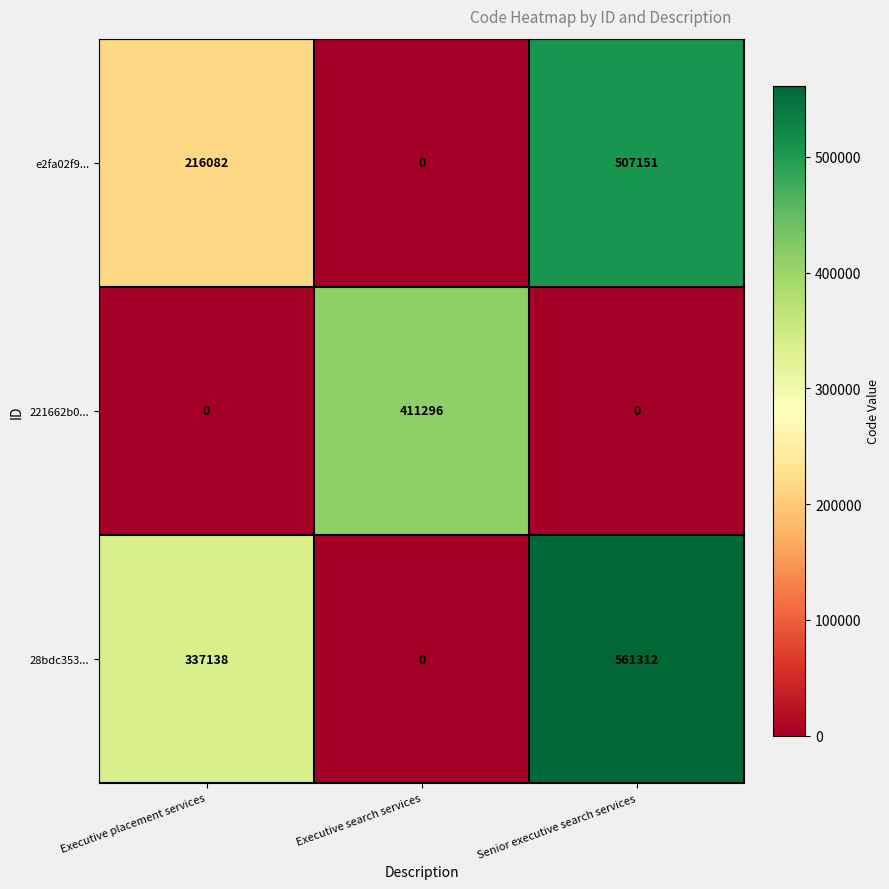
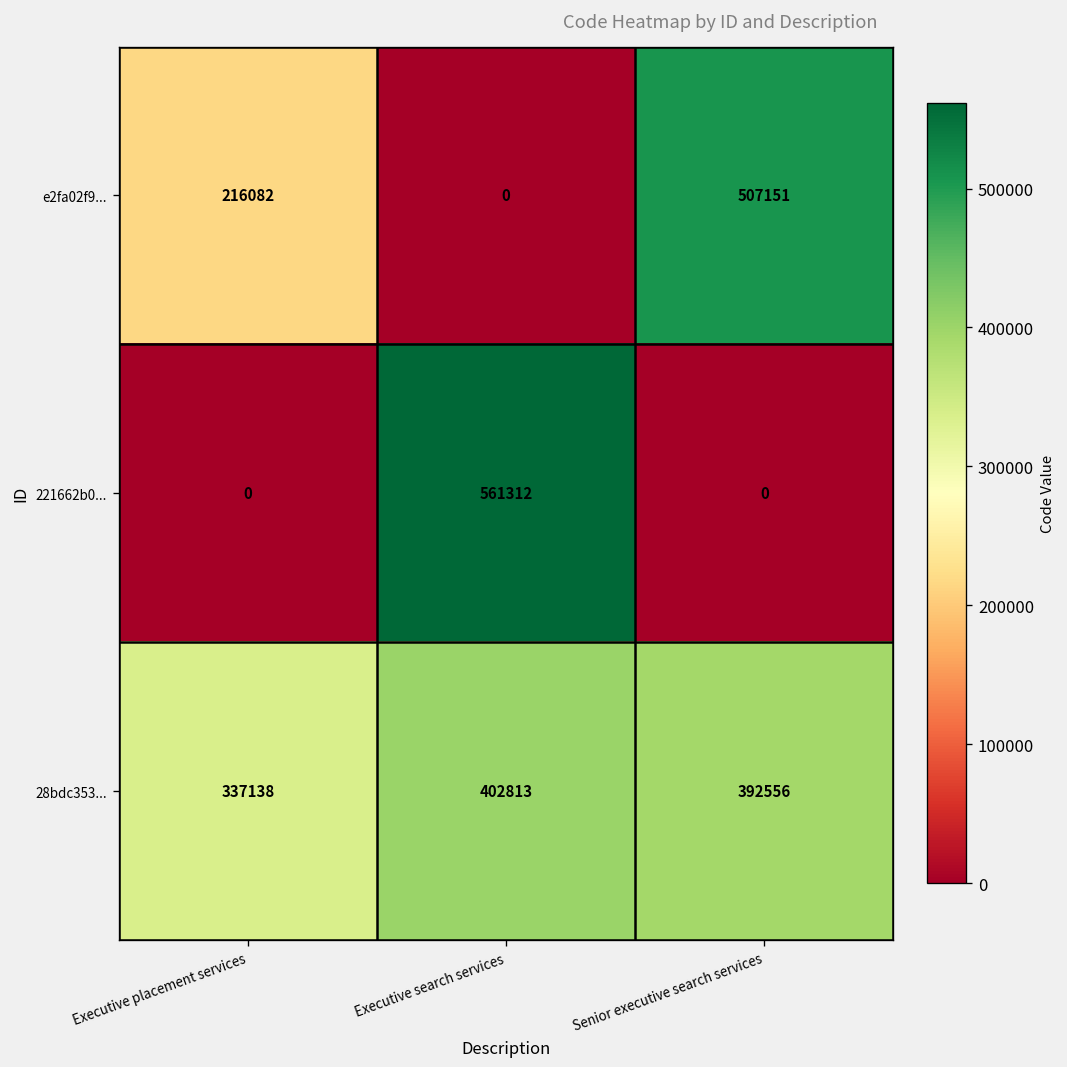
  {
    "e2fa02f9...": {
      "Executive placement services": 216082,
      "Executive search services": 0,
      "Senior executive search services": 507151
    },
    "221662b0...": {
      "Executive placement services": 0,
-     "Executive search services": 411296,
+     "Executive search services": 561312,
      "Senior executive search services": 0
    },
    "28bdc353...": {
      "Executive placement services": 337138,
-     "Executive search services": 0,
-     "Senior executive search services": 561312
+     "Executive search services": 402813,
+     "Senior executive search services": 392556
    }
  }
